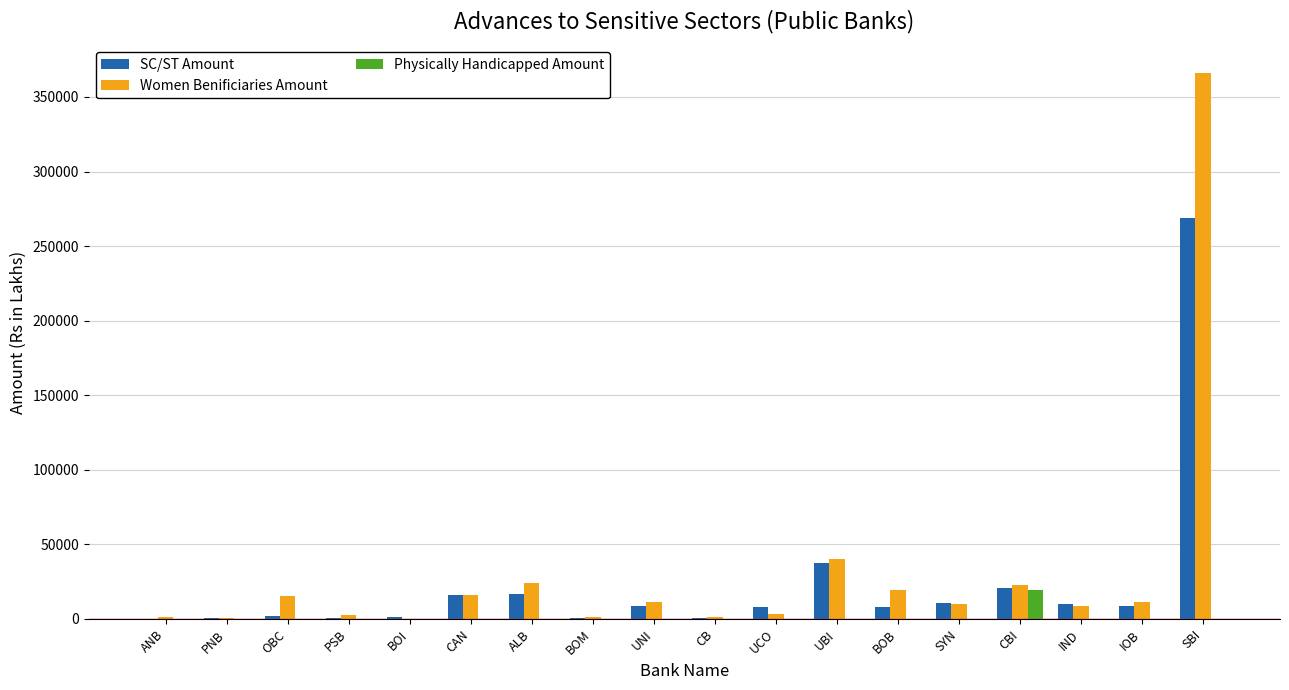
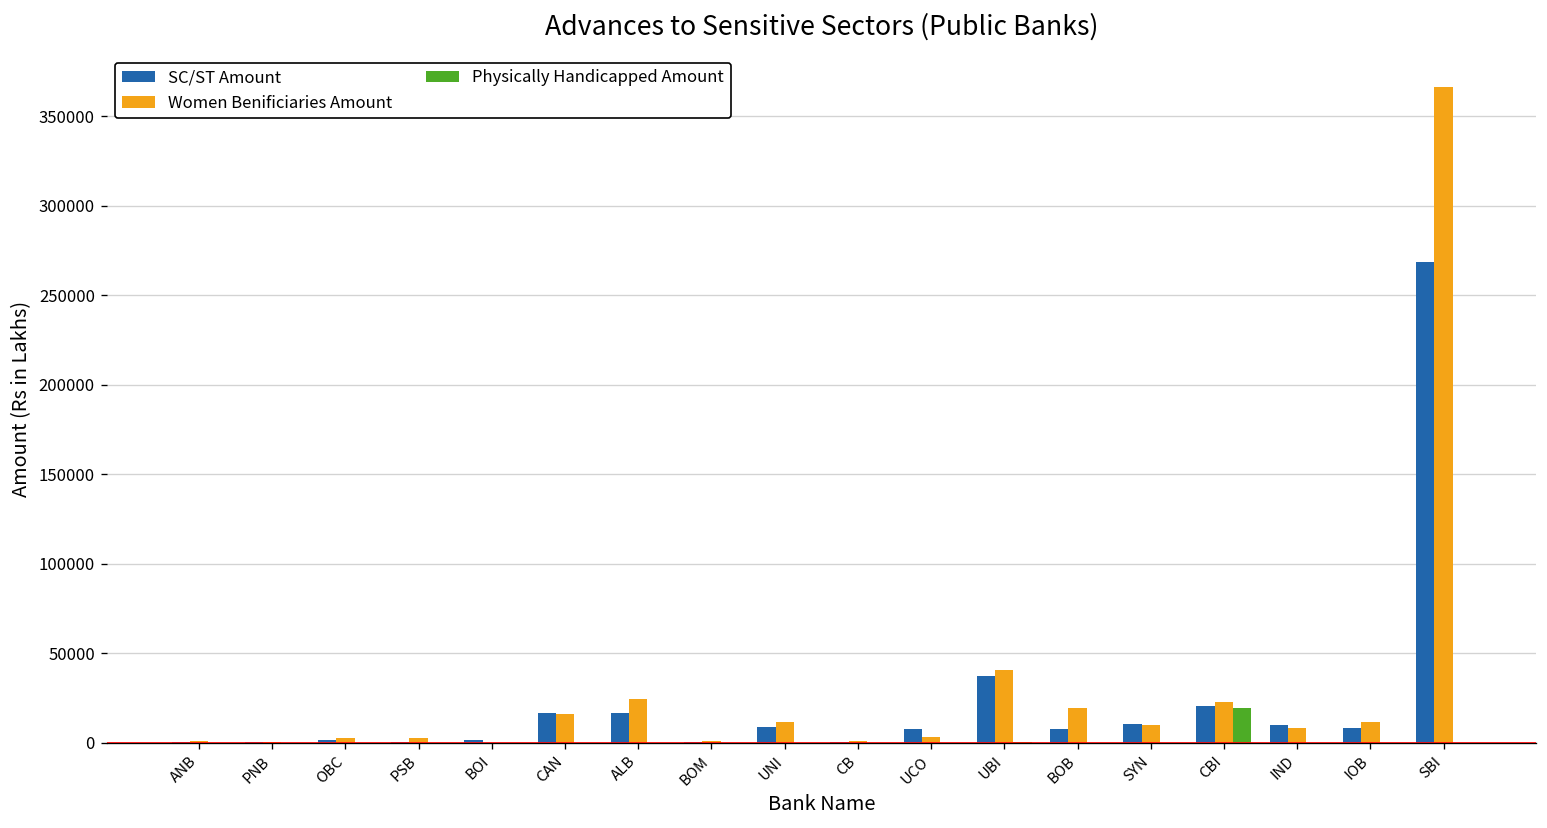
  {
    "SC/ST Amount": {
      "OBC": 2000,
      "CAN": 16000,
      "ALB": 17000,
      "UNI": 9000,
      "UCO": 8000,
      "UBI": 38000,
      "BOB": 8000,
      "SYN": 10000,
      "CBI": 21000,
      "IND": 10000,
      "IOB": 8000,
      "SBI": 269000
    },
    "Women Benificiaries Amount": {
-     "OBC": 16000,
+     "OBC": 3000,
      "PSB": 3000,
      "CAN": 16000,
      "ALB": 24000,
      "UNI": 12000,
      "UCO": 3000,
      "UBI": 40000,
      "BOB": 19000,
      "SYN": 10000,
      "CBI": 23000,
      "IND": 8000,
      "IOB": 12000,
      "SBI": 366000
    },
    "Physically Handicapped Amount": {
      "PNB": 0,
      "OBC": 0,
      "PSB": 0,
      "CB": 0,
      "BOB": 0,
      "SYN": 0,
      "CBI": 20000,
      "IND": 0
    }
  }
